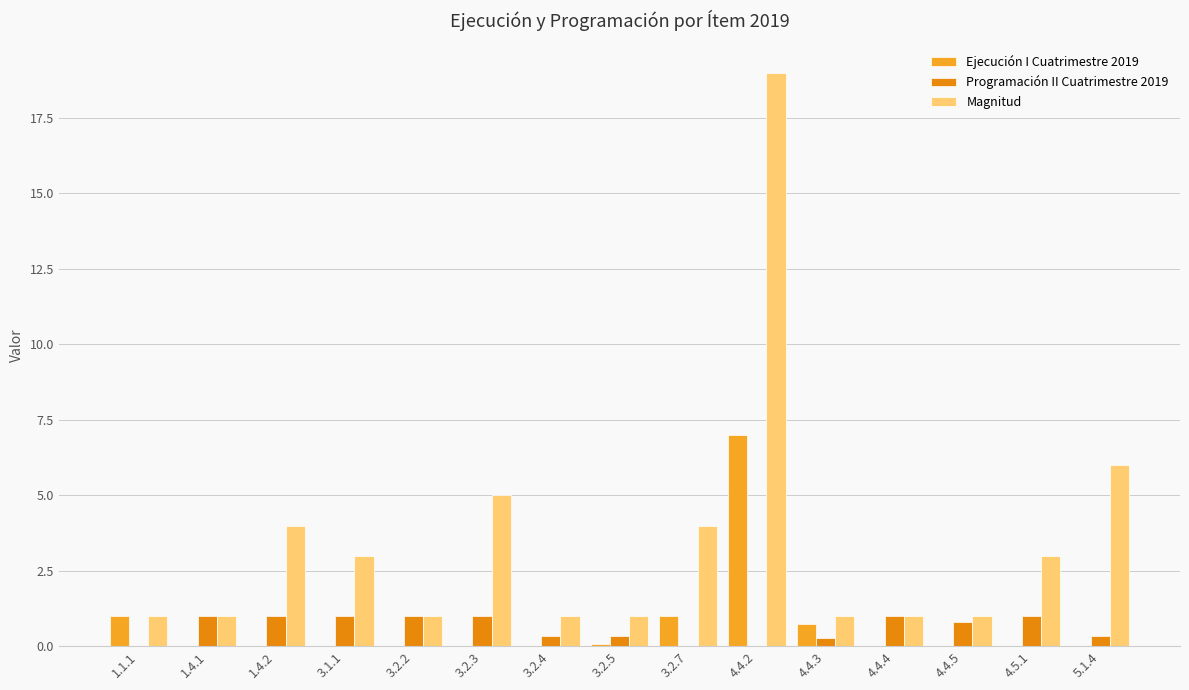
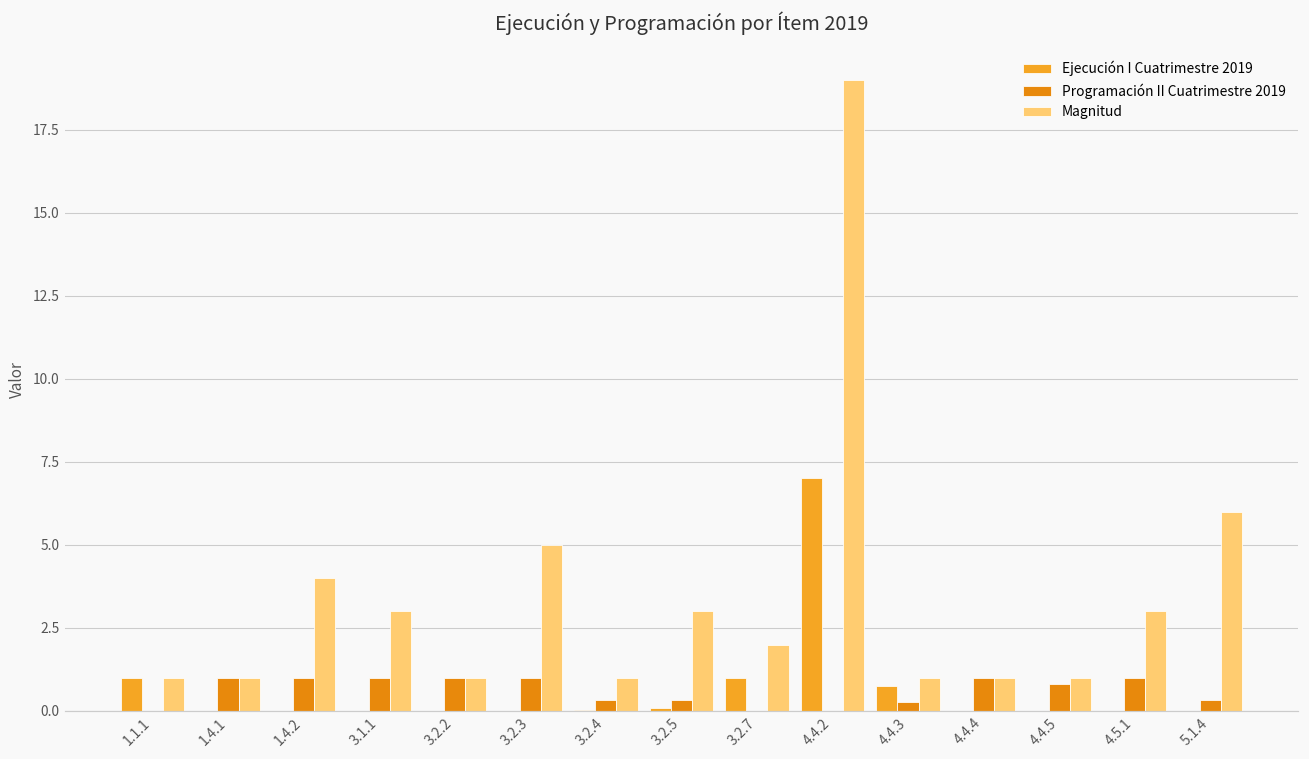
  {
    "Magnitud": {
      "1.1.1": 1,
      "1.4.1": 1,
      "1.4.2": 4,
      "3.1.1": 3,
      "3.2.2": 1,
      "3.2.3": 5,
      "3.2.4": 1,
-     "3.2.5": 1,
-     "3.2.7": 4,
+     "3.2.5": 3,
+     "3.2.7": 2,
      "4.4.2": 19,
      "4.4.3": 1,
      "4.4.4": 1,
      "4.4.5": 1,
      "4.5.1": 3,
      "5.1.4": 6
    }
  }
